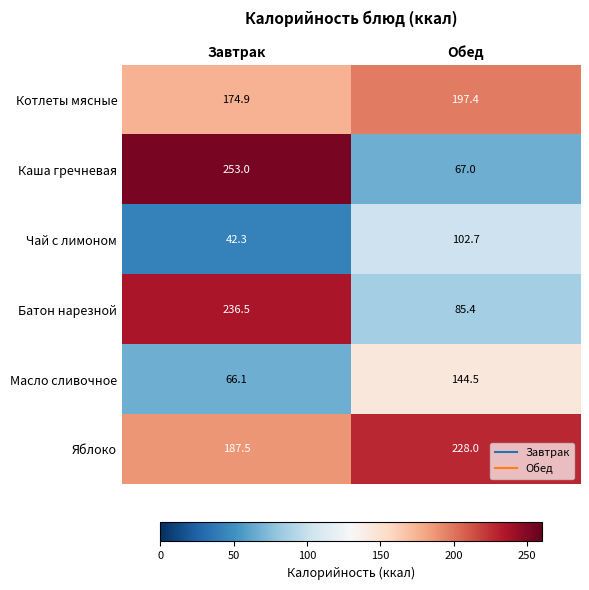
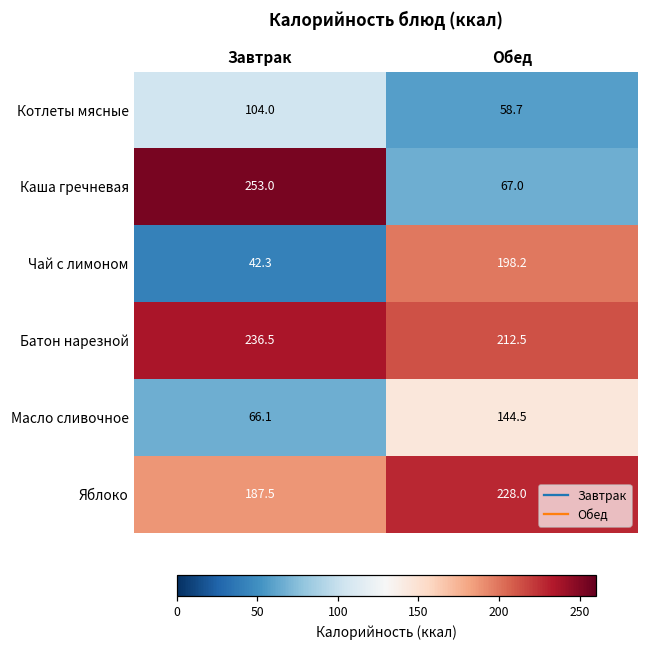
  {
    "Котлеты мясные": {
-     "Завтрак": 174.9,
-     "Обед": 197.4
+     "Завтрак": 104.0,
+     "Обед": 58.7
    },
    "Каша гречневая": {
      "Завтрак": 253.0,
      "Обед": 67.0
    },
    "Чай с лимоном": {
      "Завтрак": 42.3,
-     "Обед": 102.7
+     "Обед": 198.2
    },
    "Батон нарезной": {
      "Завтрак": 236.5,
-     "Обед": 85.4
+     "Обед": 212.5
    },
    "Масло сливочное": {
      "Завтрак": 66.1,
      "Обед": 144.5
    },
    "Яблоко": {
      "Завтрак": 187.5,
      "Обед": 228.0
    }
  }
